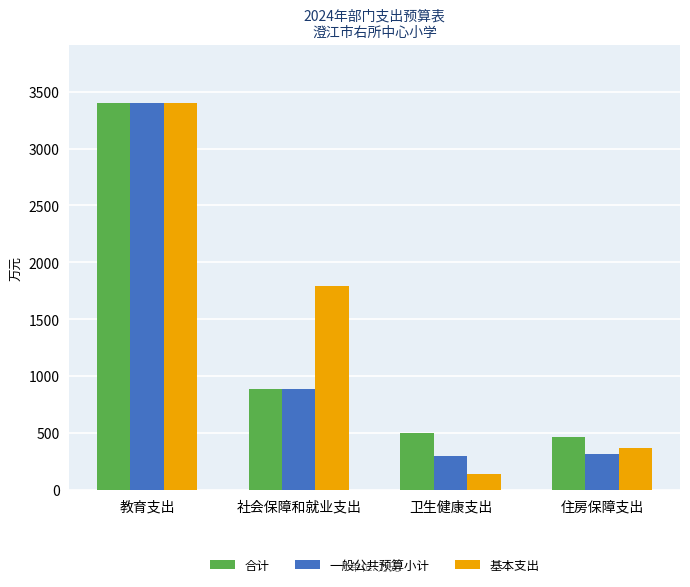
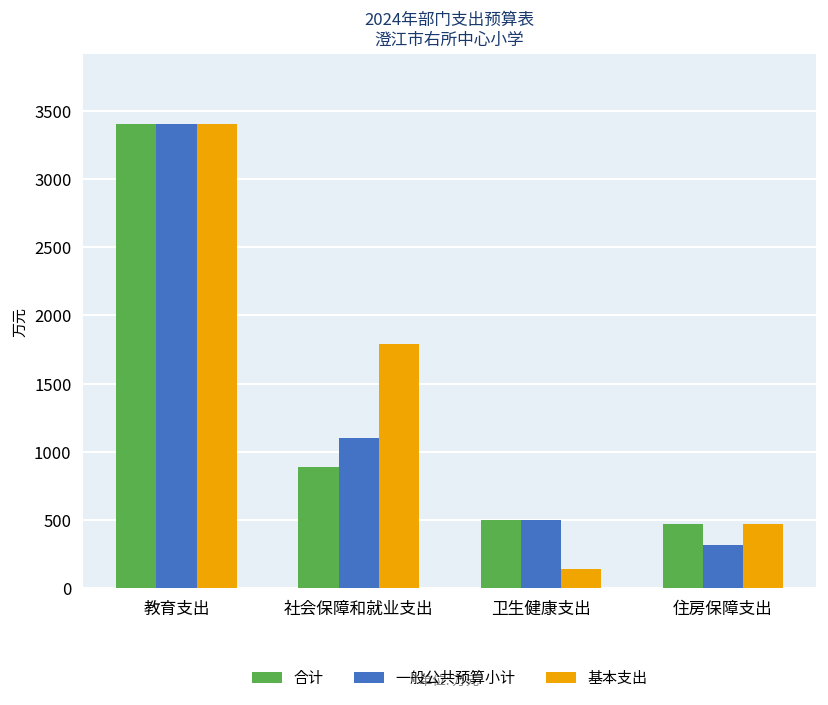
  {
    "合计": {
      "教育支出": 3400,
      "社会保障和就业支出": 890,
      "卫生健康支出": 500,
      "住房保障支出": 470
    },
    "一般公共预算小计": {
      "教育支出": 3400,
-     "社会保障和就业支出": 890,
-     "卫生健康支出": 300,
+     "社会保障和就业支出": 1100,
+     "卫生健康支出": 500,
      "住房保障支出": 320
    },
    "基本支出": {
      "教育支出": 3400,
      "社会保障和就业支出": 1790,
      "卫生健康支出": 140,
-     "住房保障支出": 370
+     "住房保障支出": 470
    }
  }
